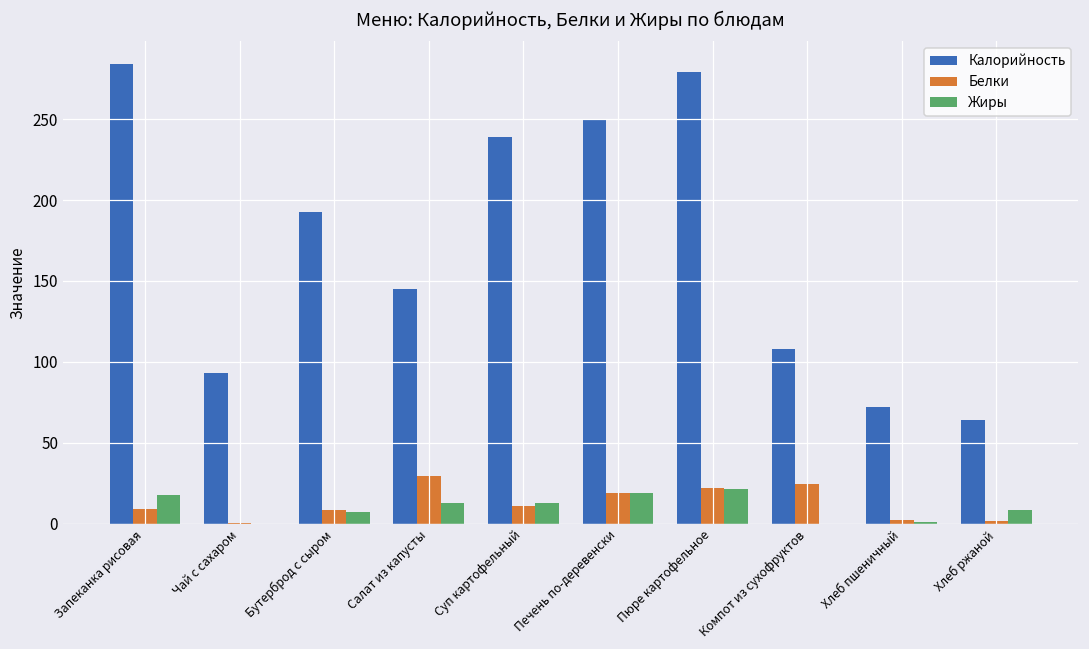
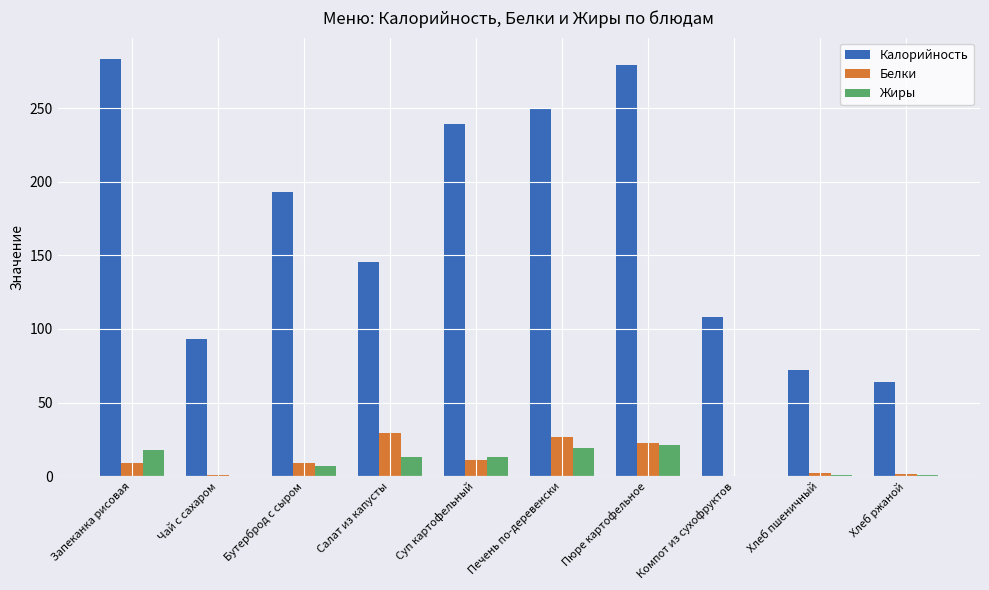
  {
    "Калорийность": {
      "Запеканка рисовая": 284,
      "Чай с сахаром": 93,
      "Бутерброд с сыром": 193,
      "Салат из капусты": 145,
      "Суп картофельный": 239,
      "Печень по-деревенски": 250,
      "Пюре картофельное": 279,
      "Компот из сухофруктов": 108,
      "Хлеб пшеничный": 72,
      "Хлеб ржаной": 64
    },
    "Белки": {
      "Запеканка рисовая": 9,
      "Бутерброд с сыром": 9,
      "Салат из капусты": 29,
      "Суп картофельный": 11,
-     "Печень по-деревенски": 19,
+     "Печень по-деревенски": 26,
      "Пюре картофельное": 22,
-     "Компот из сухофруктов": 25,
+     "Компот из сухофруктов": 0,
      "Хлеб пшеничный": 2
    },
    "Жиры": {
      "Запеканка рисовая": 17,
      "Чай с сахаром": 0,
      "Бутерброд с сыром": 7,
      "Салат из капусты": 13,
      "Суп картофельный": 13,
      "Печень по-деревенски": 19,
      "Пюре картофельное": 21,
      "Компот из сухофруктов": 0,
-     "Хлеб ржаной": 8
+     "Хлеб ржаной": 1
    }
  }
